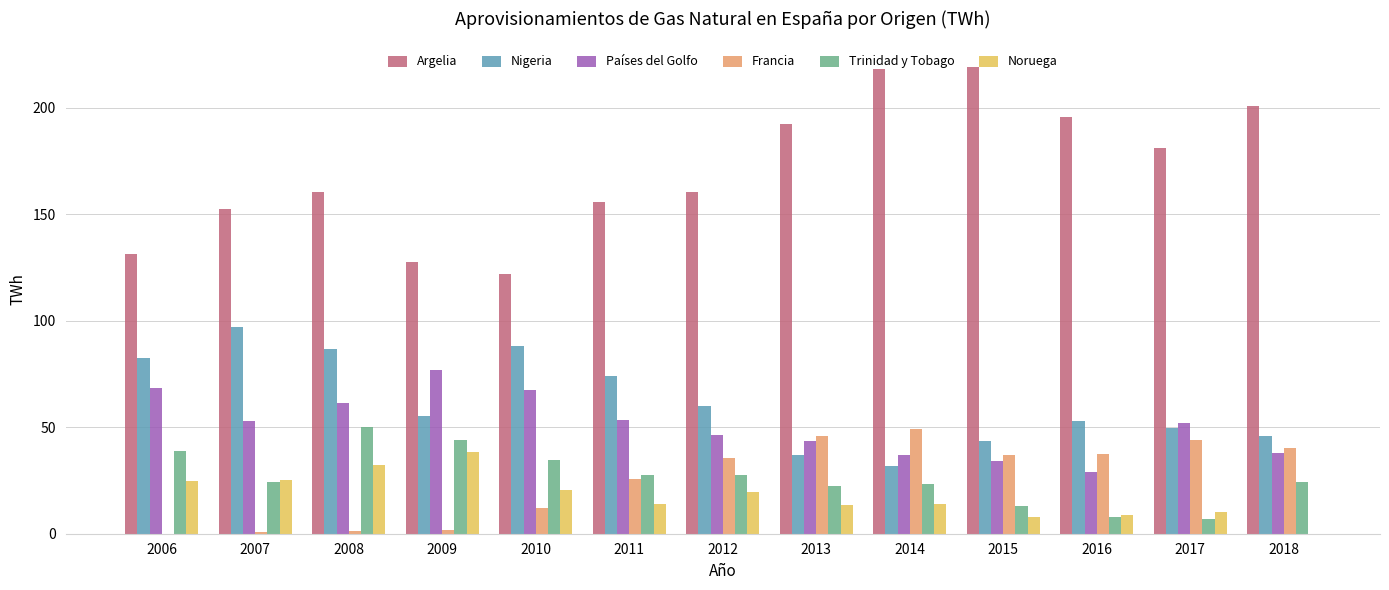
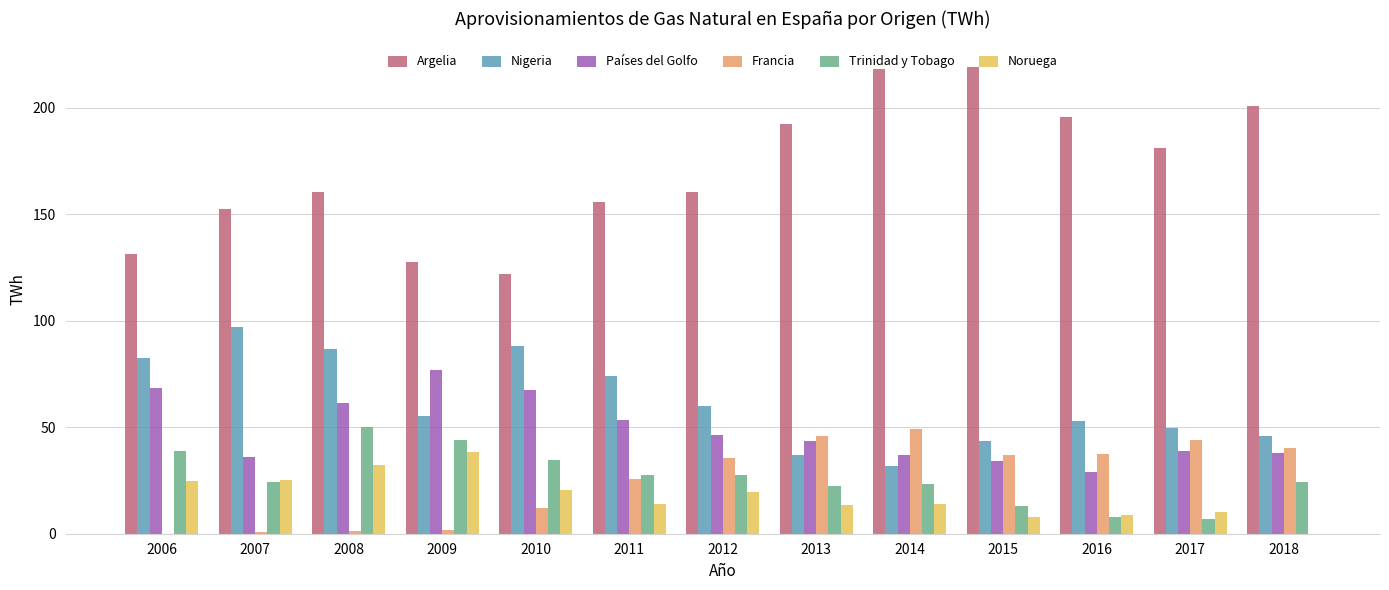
  {
    "Argelia": {
      "2006": 131,
      "2007": 152,
      "2008": 161,
      "2009": 128,
      "2010": 122,
      "2011": 156,
      "2012": 160,
      "2013": 192,
      "2014": 218,
      "2015": 219,
      "2016": 196,
      "2017": 181,
      "2018": 201
    },
    "Países del Golfo": {
      "2006": 68,
-     "2007": 53,
+     "2007": 36,
      "2008": 61,
      "2009": 77,
      "2010": 67,
      "2011": 53,
      "2012": 46,
      "2013": 43,
      "2014": 37,
      "2015": 34,
      "2016": 29,
-     "2017": 52,
+     "2017": 39,
      "2018": 38
    }
  }
